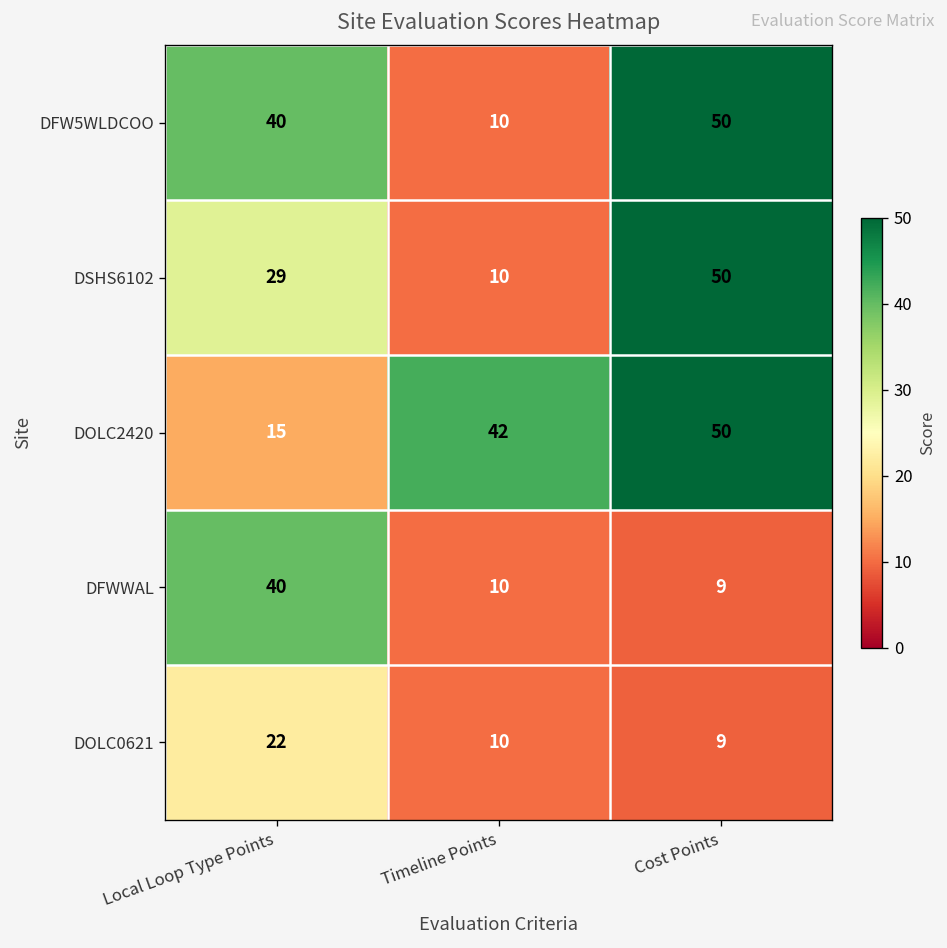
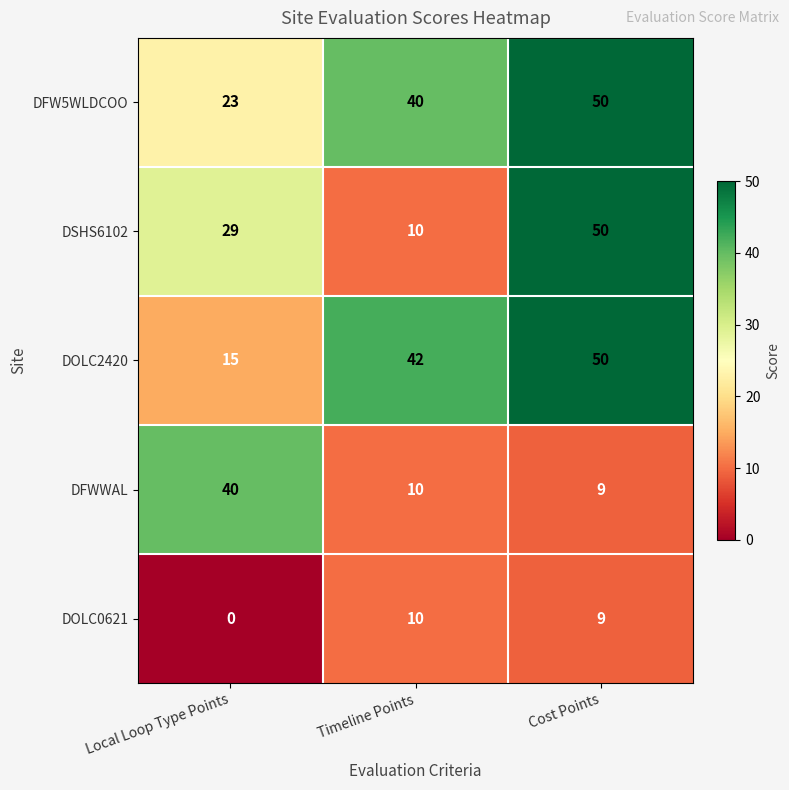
  {
    "DFW5WLDCOO": {
-     "Local Loop Type Points": 40,
-     "Timeline Points": 10,
+     "Local Loop Type Points": 23,
+     "Timeline Points": 40,
      "Cost Points": 50
    },
    "DSHS6102": {
      "Local Loop Type Points": 29,
      "Timeline Points": 10,
      "Cost Points": 50
    },
    "DOLC2420": {
      "Local Loop Type Points": 15,
      "Timeline Points": 42,
      "Cost Points": 50
    },
    "DFWWAL": {
      "Local Loop Type Points": 40,
      "Timeline Points": 10,
      "Cost Points": 9
    },
    "DOLC0621": {
-     "Local Loop Type Points": 22,
+     "Local Loop Type Points": 0,
      "Timeline Points": 10,
      "Cost Points": 9
    }
  }
